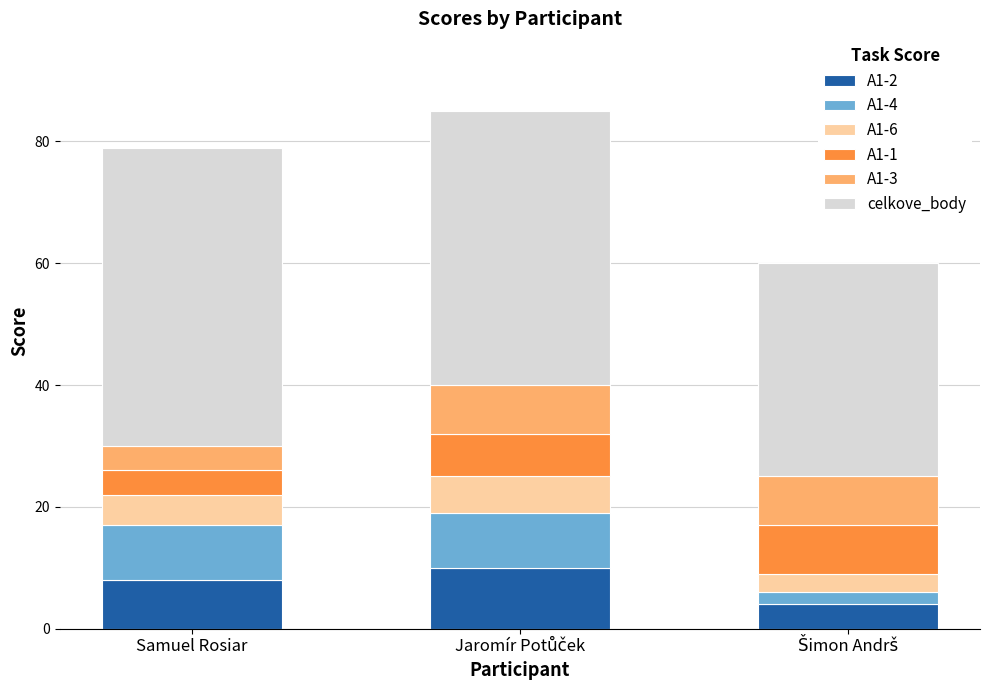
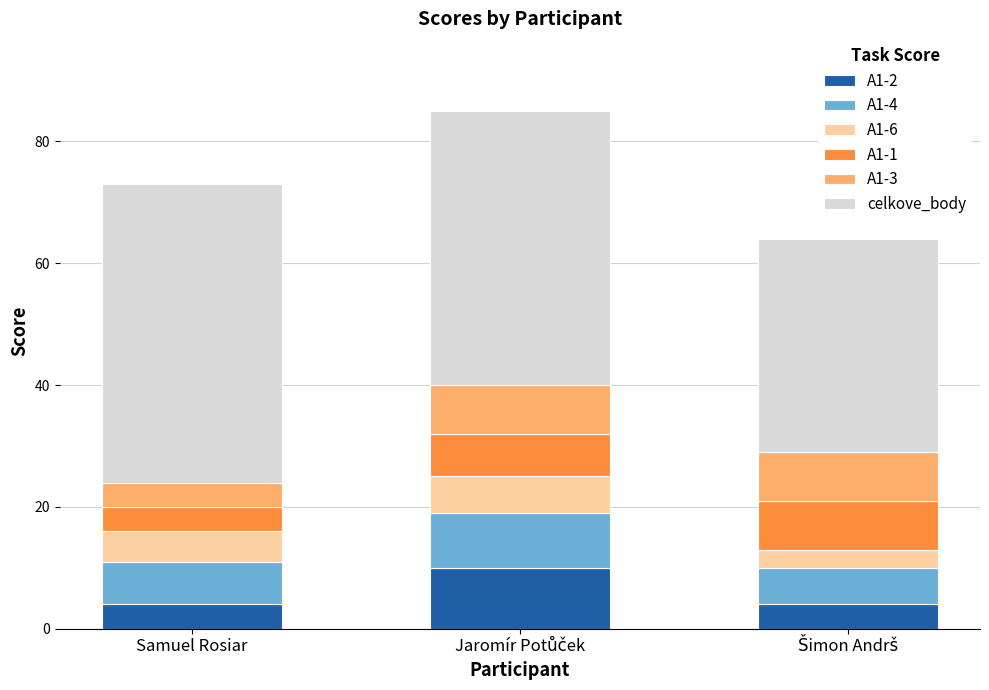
  {
    "A1-2": {
-     "Samuel Rosiar": 8,
+     "Samuel Rosiar": 4,
      "Jaromír Potůček": 10,
      "Šimon Andrš": 4
    },
    "A1-4": {
-     "Samuel Rosiar": 9,
+     "Samuel Rosiar": 7,
      "Jaromír Potůček": 9,
-     "Šimon Andrš": 2
+     "Šimon Andrš": 6
    },
    "A1-6": {
      "Samuel Rosiar": 5,
      "Jaromír Potůček": 6,
      "Šimon Andrš": 3
    },
    "celkove_body": {
      "Samuel Rosiar": 49,
      "Jaromír Potůček": 45,
      "Šimon Andrš": 35
    }
  }
